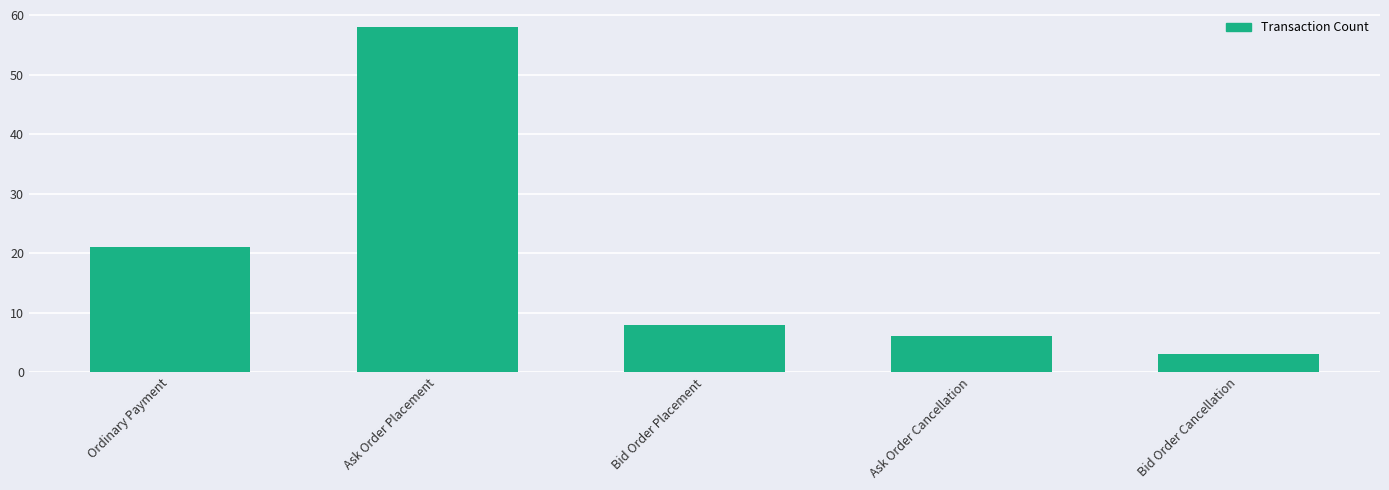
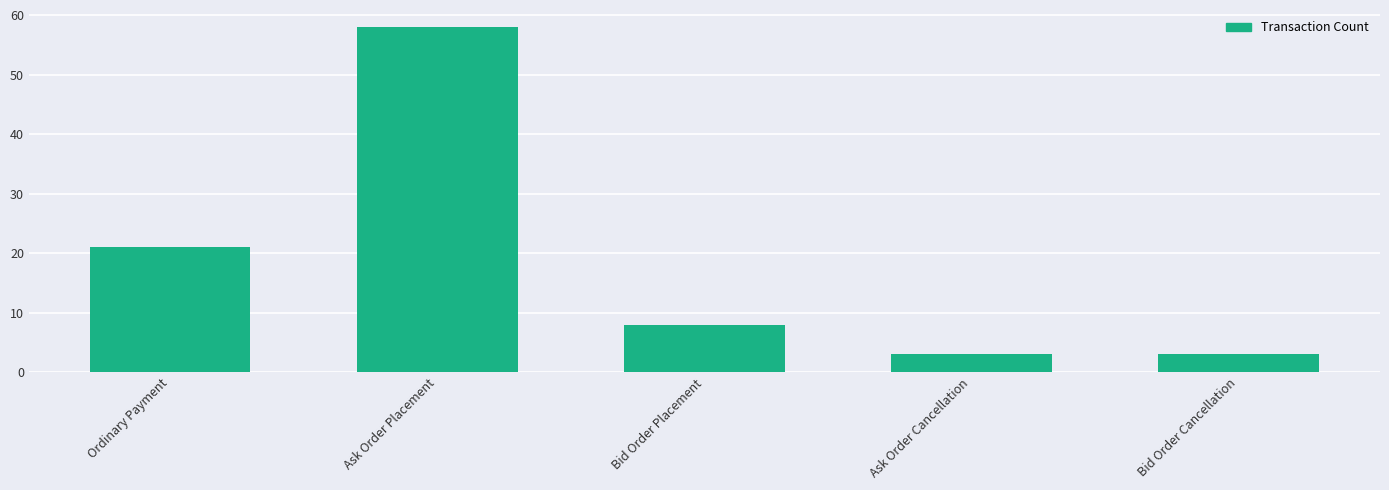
  {
    "Ordinary Payment": 21,
    "Ask Order Placement": 58,
    "Bid Order Placement": 8,
-   "Ask Order Cancellation": 6,
+   "Ask Order Cancellation": 3,
    "Bid Order Cancellation": 3
  }
